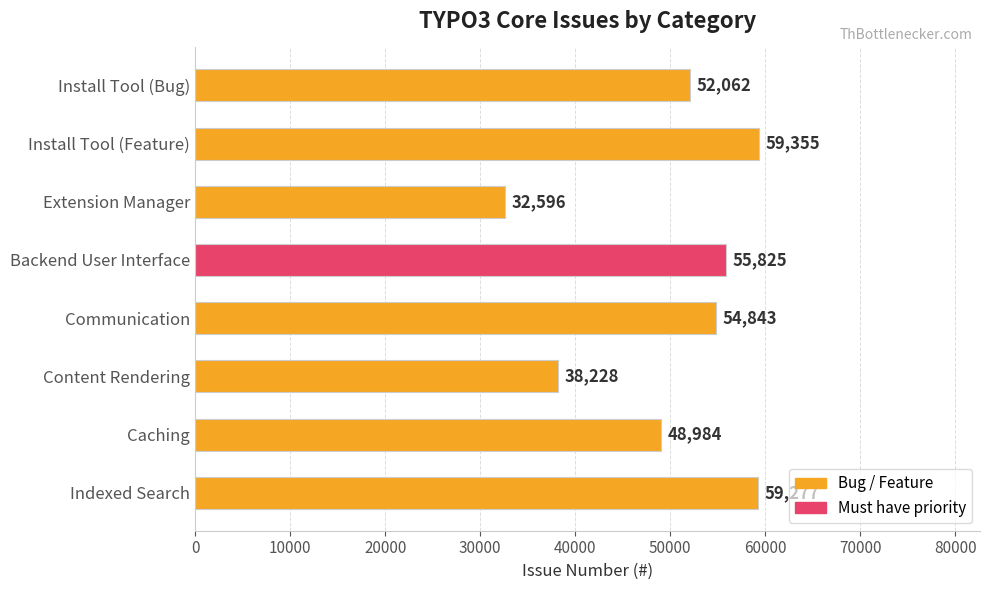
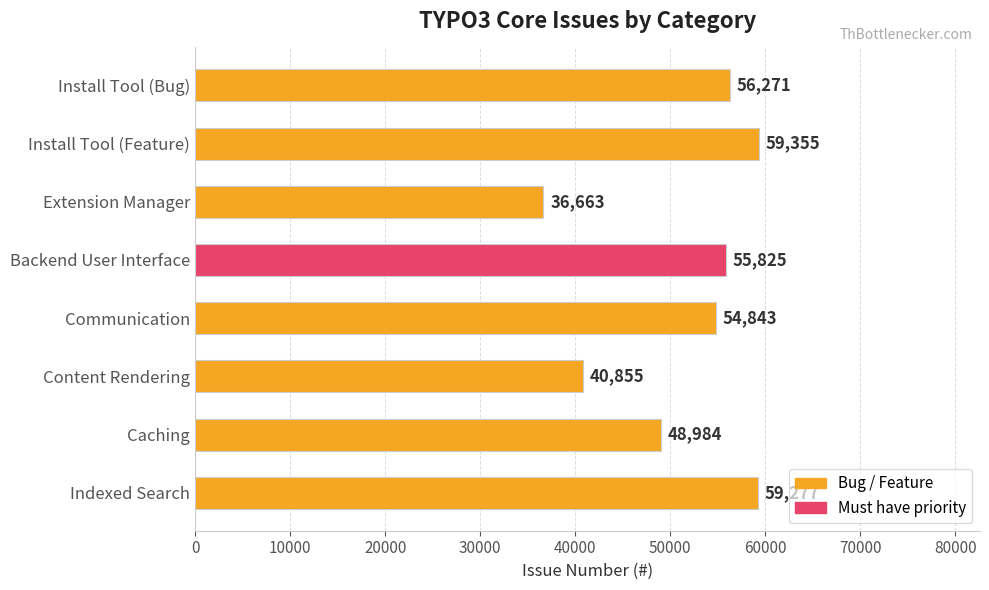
  {
-   "Install Tool (Bug)": "52,062",
+   "Install Tool (Bug)": "56,271",
    "Install Tool (Feature)": "59,355",
-   "Extension Manager": "32,596",
+   "Extension Manager": "36,663",
    "Backend User Interface": "55,825",
    "Communication": "54,843",
-   "Content Rendering": "38,228",
+   "Content Rendering": "40,855",
    "Caching": "48,984"
  }
